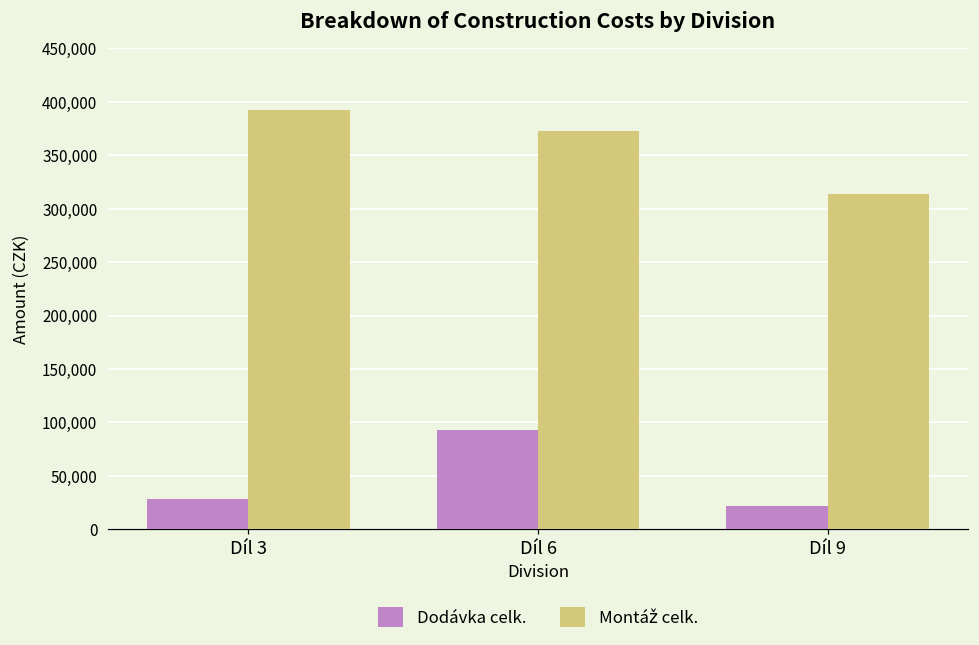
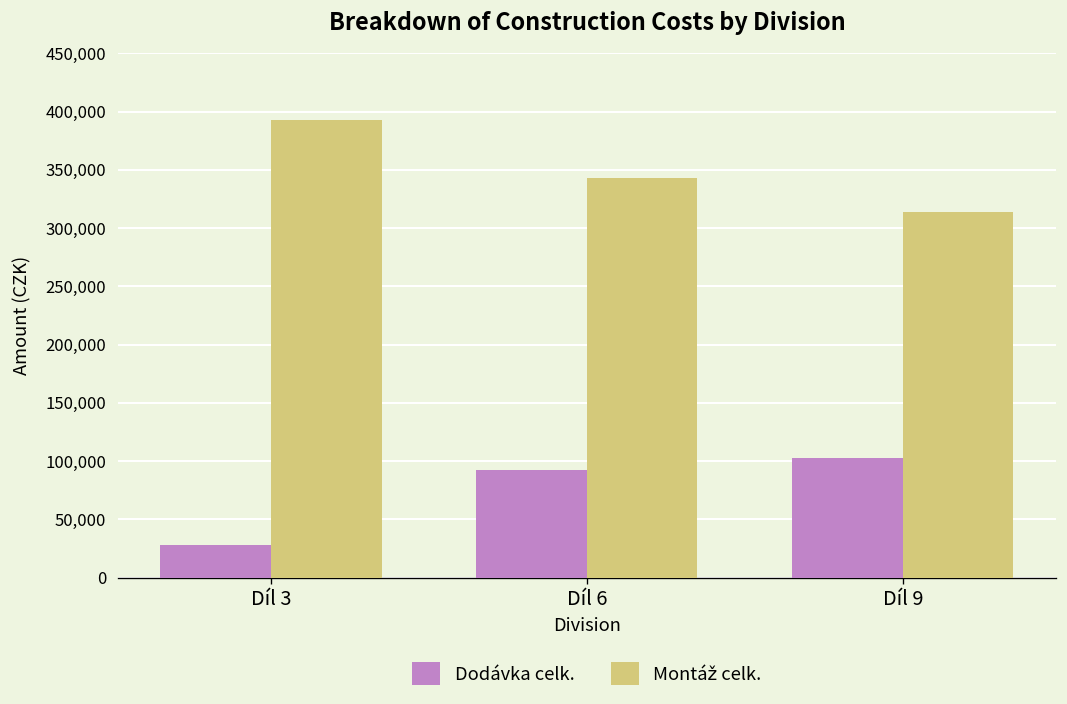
  {
    "Dodávka celk.": {
      "Díl 3": "30,000",
      "Díl 6": "90,000",
-     "Díl 9": "20,000"
+     "Díl 9": "100,000"
    },
    "Montáž celk.": {
      "Díl 3": "390,000",
-     "Díl 6": "370,000",
+     "Díl 6": "340,000",
      "Díl 9": "310,000"
    }
  }
